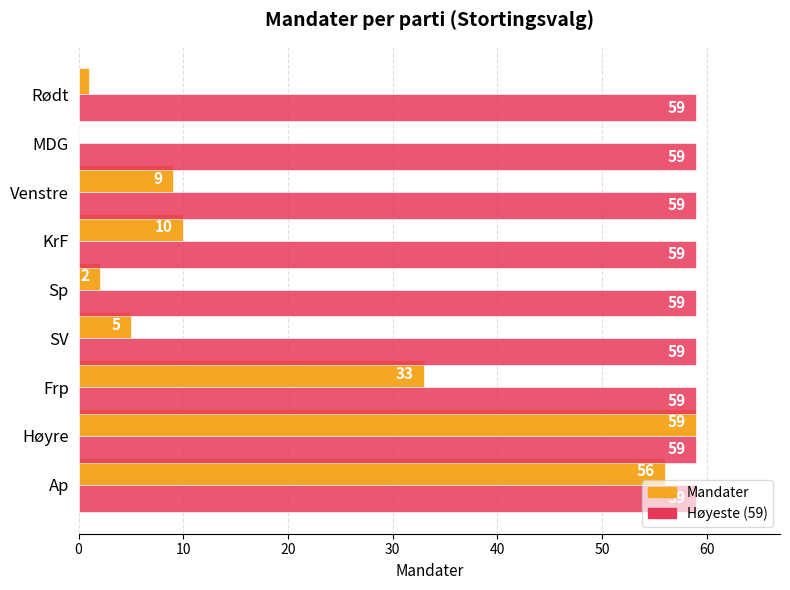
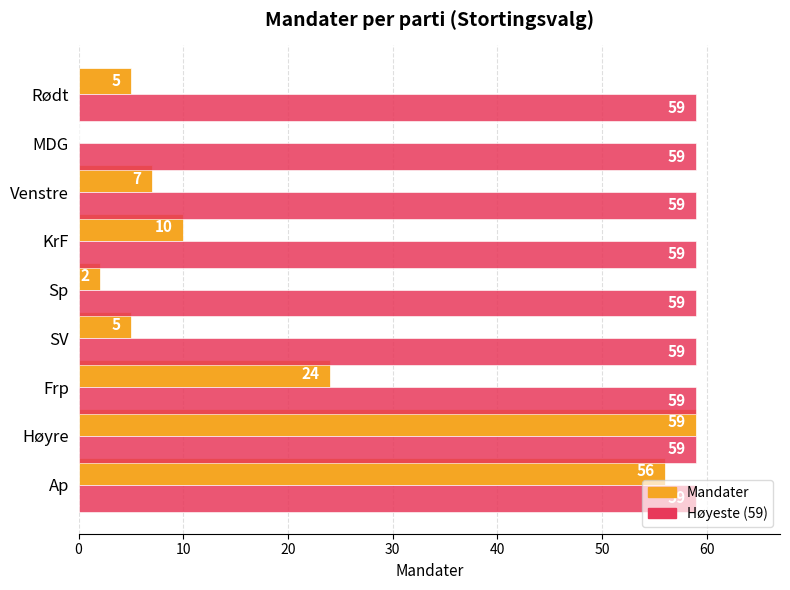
  {
    "Mandater": {
-     "Rødt": 1,
-     "Venstre": 9,
+     "Rødt": 5,
+     "Venstre": 7,
      "KrF": 10,
      "Sp": 2,
      "SV": 5,
-     "Frp": 33,
+     "Frp": 24,
      "Høyre": 59,
      "Ap": 56
    },
    "Høyeste (59)": {
      "Rødt": 59,
      "MDG": 59,
      "Venstre": 59,
      "KrF": 59,
      "Sp": 59,
      "SV": 59,
      "Frp": 59,
      "Høyre": 59
    }
  }
